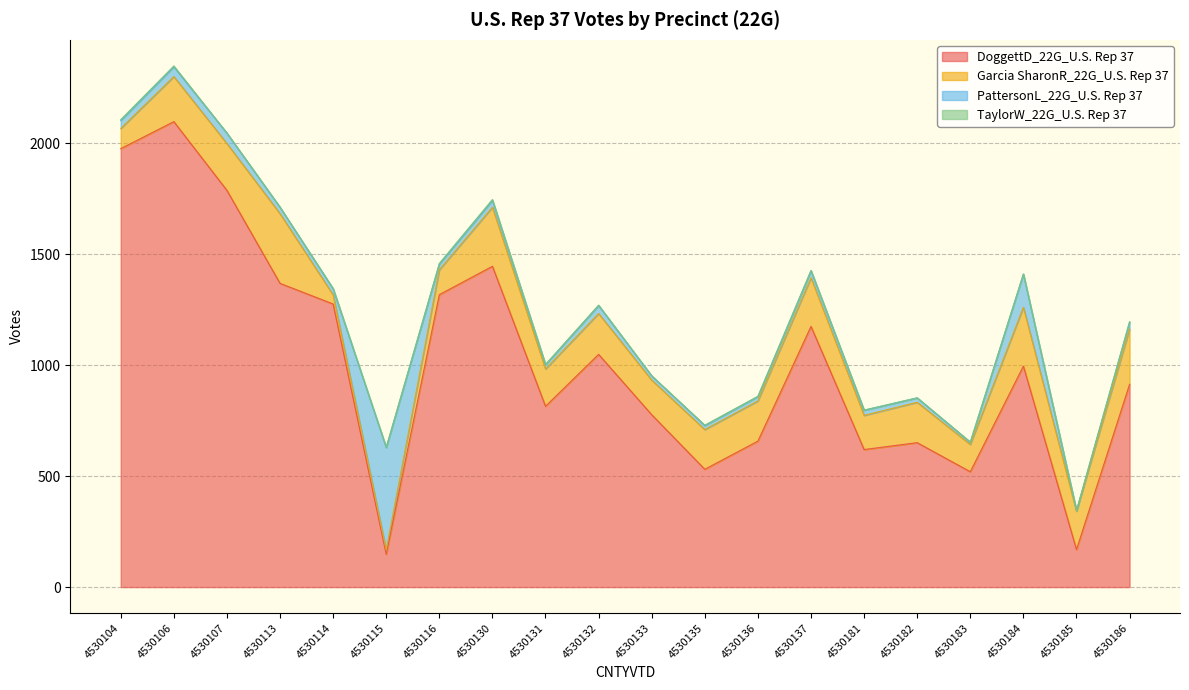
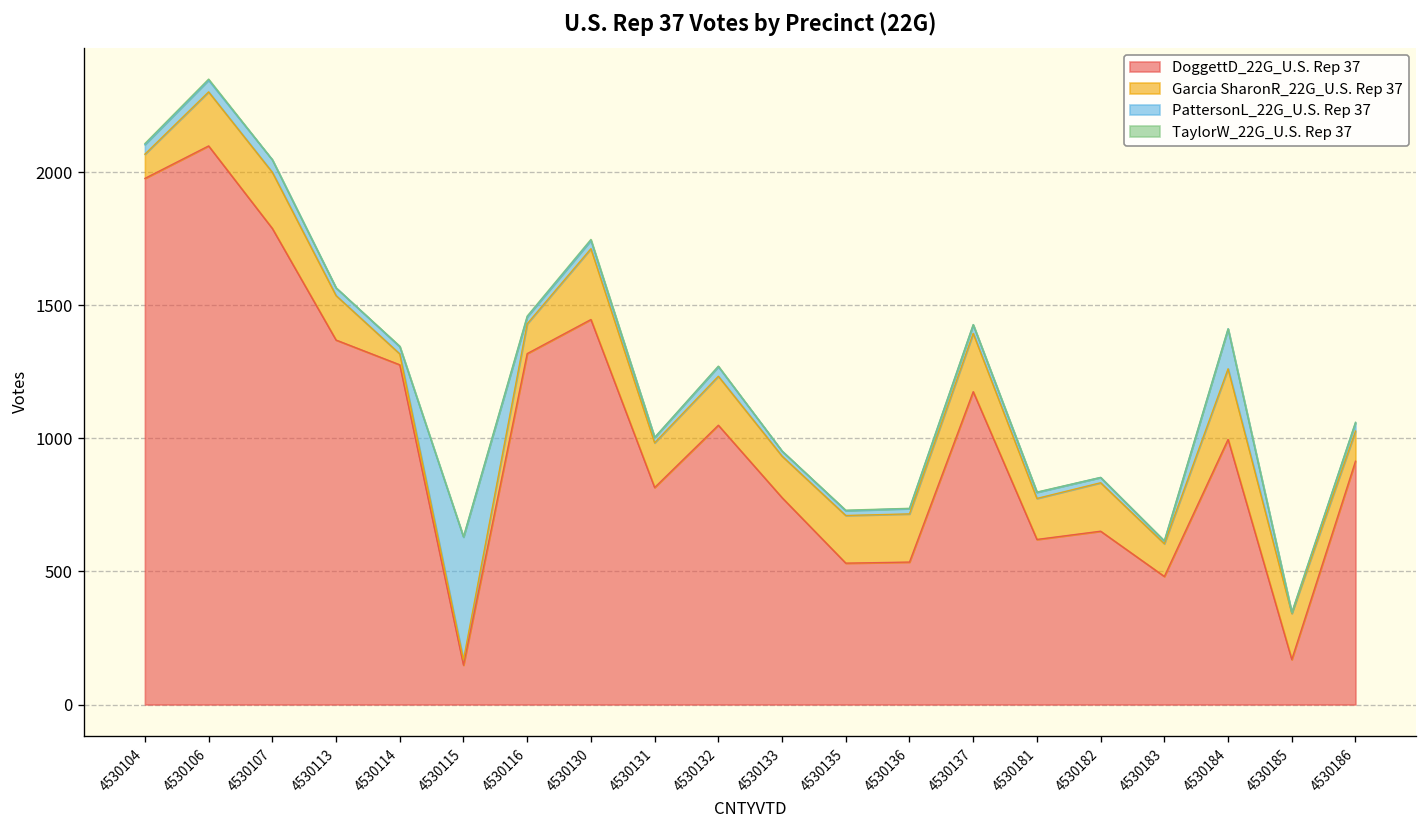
  {
    "DoggettD_22G_U.S. Rep 37": {
      "4530104": 1980,
      "4530106": 2100,
      "4530107": 1790,
      "4530113": 1370,
      "4530114": 1280,
      "4530115": 150,
      "4530116": 1320,
      "4530130": 1450,
      "4530131": 820,
      "4530132": 1050,
      "4530133": 780,
      "4530135": 530,
-     "4530136": 660,
+     "4530136": 540,
      "4530137": 1180,
      "4530181": 620,
      "4530182": 650,
-     "4530183": 520,
+     "4530183": 480,
      "4530184": 1000,
      "4530185": 170,
      "4530186": 910
    },
    "Garcia SharonR_22G_U.S. Rep 37": {
      "4530104": 90,
      "4530106": 200,
      "4530107": 210,
-     "4530113": 310,
+     "4530113": 170,
      "4530114": 40,
      "4530115": 20,
      "4530116": 110,
      "4530130": 270,
      "4530131": 170,
      "4530132": 180,
      "4530133": 160,
      "4530135": 180,
      "4530136": 180,
      "4530137": 220,
      "4530181": 150,
      "4530182": 180,
      "4530184": 270,
-     "4530186": 250
+     "4530186": 110
    }
  }
